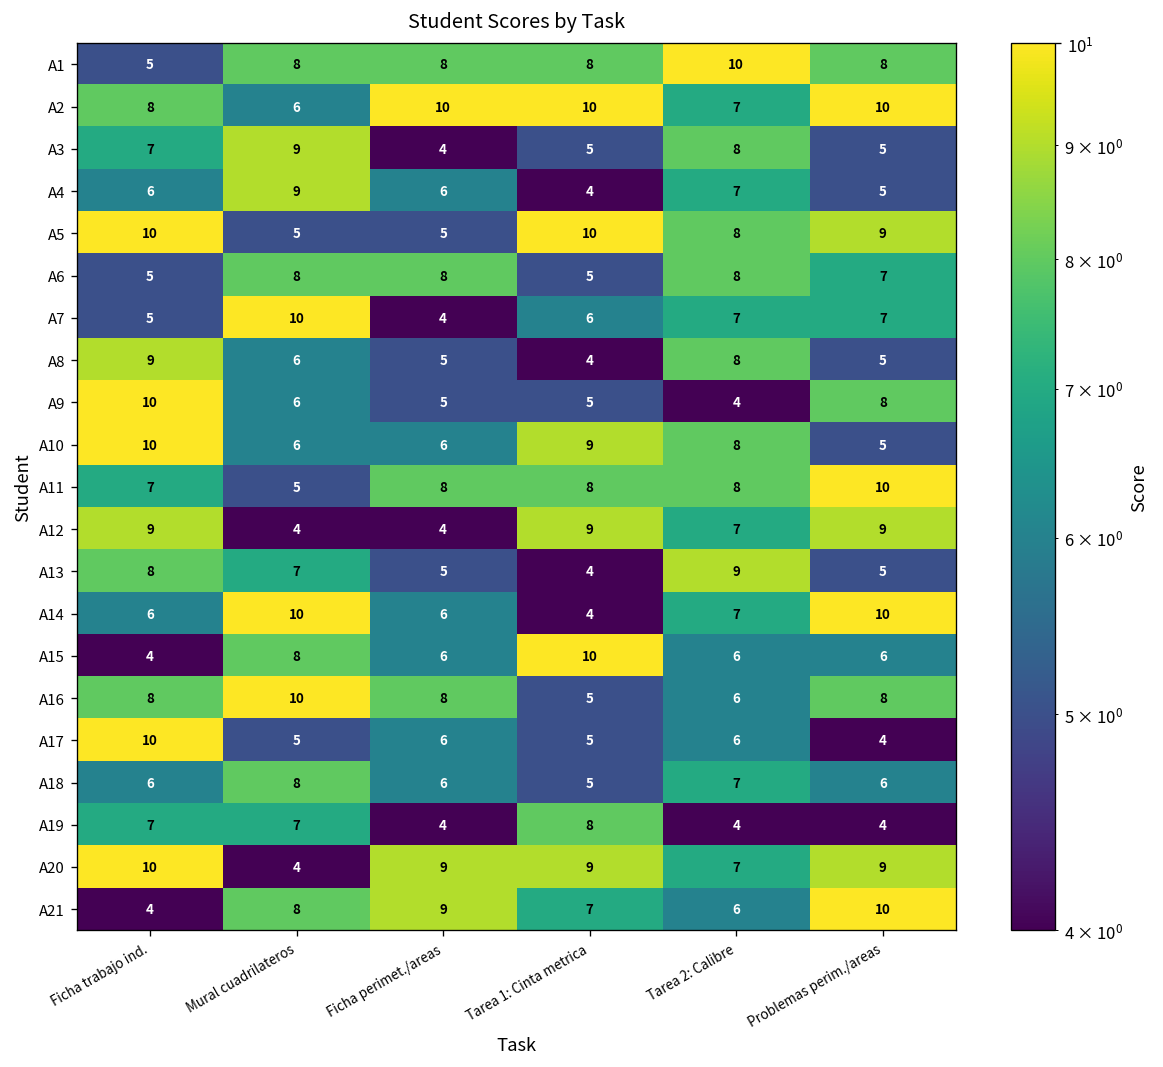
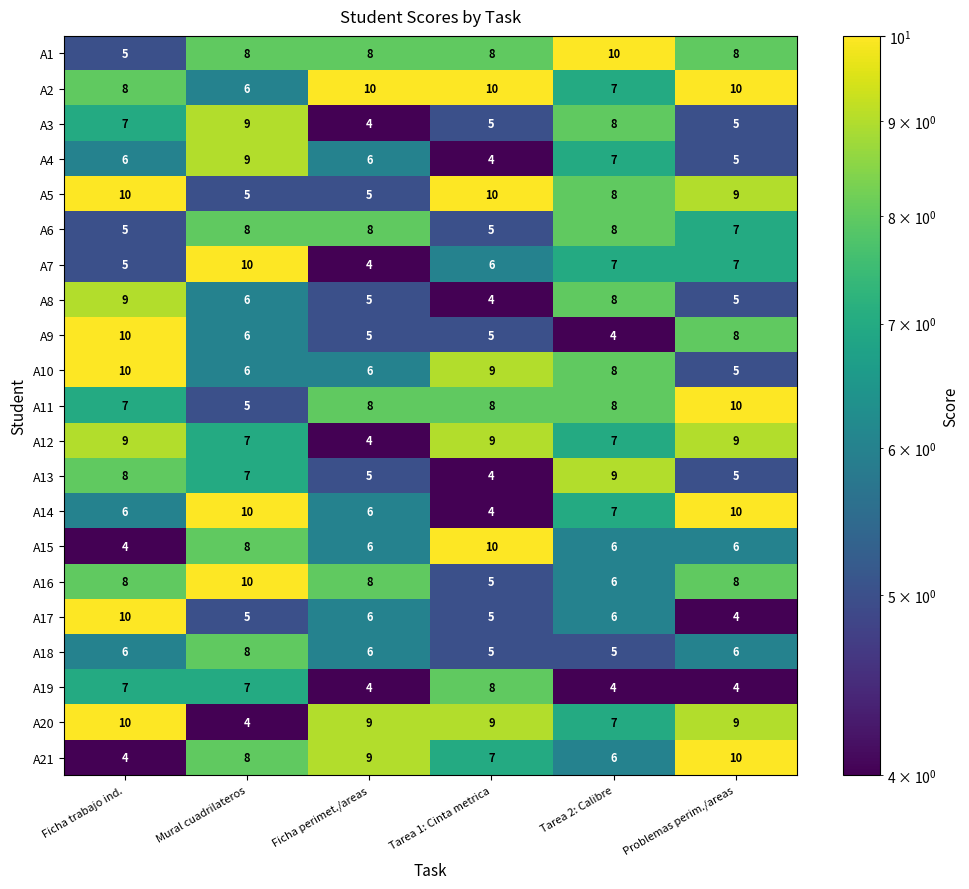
  {
    "A1": {
      "Ficha trabajo ind.": 5,
      "Mural cuadrilateros": 8,
      "Ficha perimet./areas": 8,
      "Tarea 1: Cinta metrica": 8,
      "Tarea 2: Calibre": 10,
      "Problemas perim./areas": 8
    },
    "A2": {
      "Ficha trabajo ind.": 8,
      "Mural cuadrilateros": 6,
      "Ficha perimet./areas": 10,
      "Tarea 1: Cinta metrica": 10,
      "Tarea 2: Calibre": 7,
      "Problemas perim./areas": 10
    },
    "A3": {
      "Ficha trabajo ind.": 7,
      "Mural cuadrilateros": 9,
      "Ficha perimet./areas": 4,
      "Tarea 1: Cinta metrica": 5,
      "Tarea 2: Calibre": 8,
      "Problemas perim./areas": 5
    },
    "A4": {
      "Ficha trabajo ind.": 6,
      "Mural cuadrilateros": 9,
      "Ficha perimet./areas": 6,
      "Tarea 1: Cinta metrica": 4,
      "Tarea 2: Calibre": 7,
      "Problemas perim./areas": 5
    },
    "A5": {
      "Ficha trabajo ind.": 10,
      "Mural cuadrilateros": 5,
      "Ficha perimet./areas": 5,
      "Tarea 1: Cinta metrica": 10,
      "Tarea 2: Calibre": 8,
      "Problemas perim./areas": 9
    },
    "A6": {
      "Ficha trabajo ind.": 5,
      "Mural cuadrilateros": 8,
      "Ficha perimet./areas": 8,
      "Tarea 1: Cinta metrica": 5,
      "Tarea 2: Calibre": 8,
      "Problemas perim./areas": 7
    },
    "A7": {
      "Ficha trabajo ind.": 5,
      "Mural cuadrilateros": 10,
      "Ficha perimet./areas": 4,
      "Tarea 1: Cinta metrica": 6,
      "Tarea 2: Calibre": 7,
      "Problemas perim./areas": 7
    },
    "A8": {
      "Ficha trabajo ind.": 9,
      "Mural cuadrilateros": 6,
      "Ficha perimet./areas": 5,
      "Tarea 1: Cinta metrica": 4,
      "Tarea 2: Calibre": 8,
      "Problemas perim./areas": 5
    },
    "A9": {
      "Ficha trabajo ind.": 10,
      "Mural cuadrilateros": 6,
      "Ficha perimet./areas": 5,
      "Tarea 1: Cinta metrica": 5,
      "Tarea 2: Calibre": 4,
      "Problemas perim./areas": 8
    },
    "A10": {
      "Ficha trabajo ind.": 10,
      "Mural cuadrilateros": 6,
      "Ficha perimet./areas": 6,
      "Tarea 1: Cinta metrica": 9,
      "Tarea 2: Calibre": 8,
      "Problemas perim./areas": 5
    },
    "A11": {
      "Ficha trabajo ind.": 7,
      "Mural cuadrilateros": 5,
      "Ficha perimet./areas": 8,
      "Tarea 1: Cinta metrica": 8,
      "Tarea 2: Calibre": 8,
      "Problemas perim./areas": 10
    },
    "A12": {
      "Ficha trabajo ind.": 9,
-     "Mural cuadrilateros": 4,
+     "Mural cuadrilateros": 7,
      "Ficha perimet./areas": 4,
      "Tarea 1: Cinta metrica": 9,
      "Tarea 2: Calibre": 7,
      "Problemas perim./areas": 9
    },
    "A13": {
      "Ficha trabajo ind.": 8,
      "Mural cuadrilateros": 7,
      "Ficha perimet./areas": 5,
      "Tarea 1: Cinta metrica": 4,
      "Tarea 2: Calibre": 9,
      "Problemas perim./areas": 5
    },
    "A14": {
      "Ficha trabajo ind.": 6,
      "Mural cuadrilateros": 10,
      "Ficha perimet./areas": 6,
      "Tarea 1: Cinta metrica": 4,
      "Tarea 2: Calibre": 7,
      "Problemas perim./areas": 10
    },
    "A15": {
      "Ficha trabajo ind.": 4,
      "Mural cuadrilateros": 8,
      "Ficha perimet./areas": 6,
      "Tarea 1: Cinta metrica": 10,
      "Tarea 2: Calibre": 6,
      "Problemas perim./areas": 6
    },
    "A16": {
      "Ficha trabajo ind.": 8,
      "Mural cuadrilateros": 10,
      "Ficha perimet./areas": 8,
      "Tarea 1: Cinta metrica": 5,
      "Tarea 2: Calibre": 6,
      "Problemas perim./areas": 8
    },
    "A17": {
      "Ficha trabajo ind.": 10,
      "Mural cuadrilateros": 5,
      "Ficha perimet./areas": 6,
      "Tarea 1: Cinta metrica": 5,
      "Tarea 2: Calibre": 6,
      "Problemas perim./areas": 4
    },
    "A18": {
      "Ficha trabajo ind.": 6,
      "Mural cuadrilateros": 8,
      "Ficha perimet./areas": 6,
      "Tarea 1: Cinta metrica": 5,
-     "Tarea 2: Calibre": 7,
+     "Tarea 2: Calibre": 5,
      "Problemas perim./areas": 6
    },
    "A19": {
      "Ficha trabajo ind.": 7,
      "Mural cuadrilateros": 7,
      "Ficha perimet./areas": 4,
      "Tarea 1: Cinta metrica": 8,
      "Tarea 2: Calibre": 4,
      "Problemas perim./areas": 4
    },
    "A20": {
      "Ficha trabajo ind.": 10,
      "Mural cuadrilateros": 4,
      "Ficha perimet./areas": 9,
      "Tarea 1: Cinta metrica": 9,
      "Tarea 2: Calibre": 7,
      "Problemas perim./areas": 9
    },
    "A21": {
      "Ficha trabajo ind.": 4,
      "Mural cuadrilateros": 8,
      "Ficha perimet./areas": 9,
      "Tarea 1: Cinta metrica": 7,
      "Tarea 2: Calibre": 6,
      "Problemas perim./areas": 10
    }
  }
